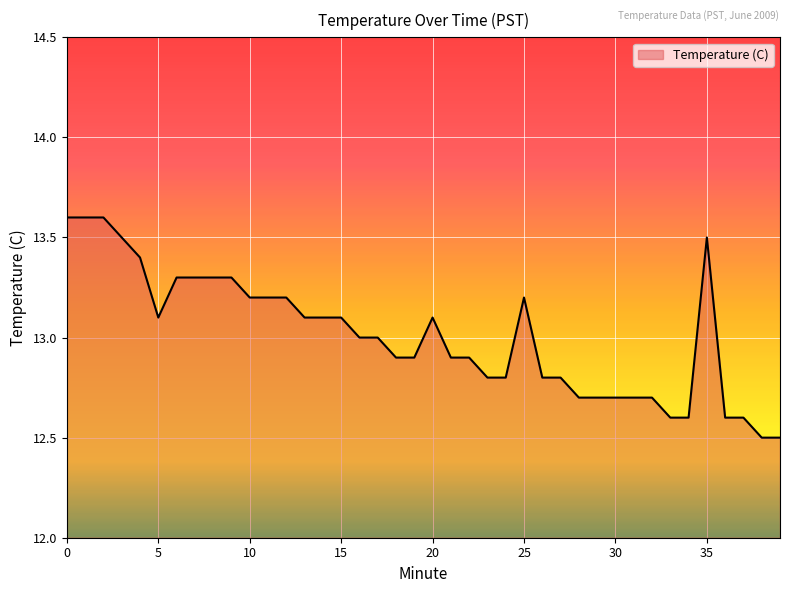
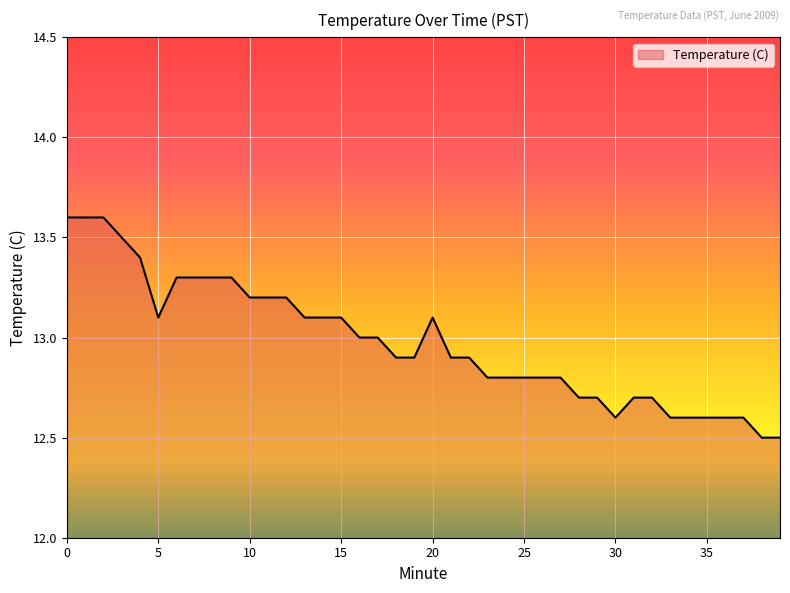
  {
    "0": 13.6,
    "5": 13.1,
    "10": 13.2,
    "15": 13.1,
    "20": 13.1,
-   "25": 13.2,
-   "30": 12.7,
-   "35": 13.5
+   "25": 12.8,
+   "30": 12.6,
+   "35": 12.6
  }
